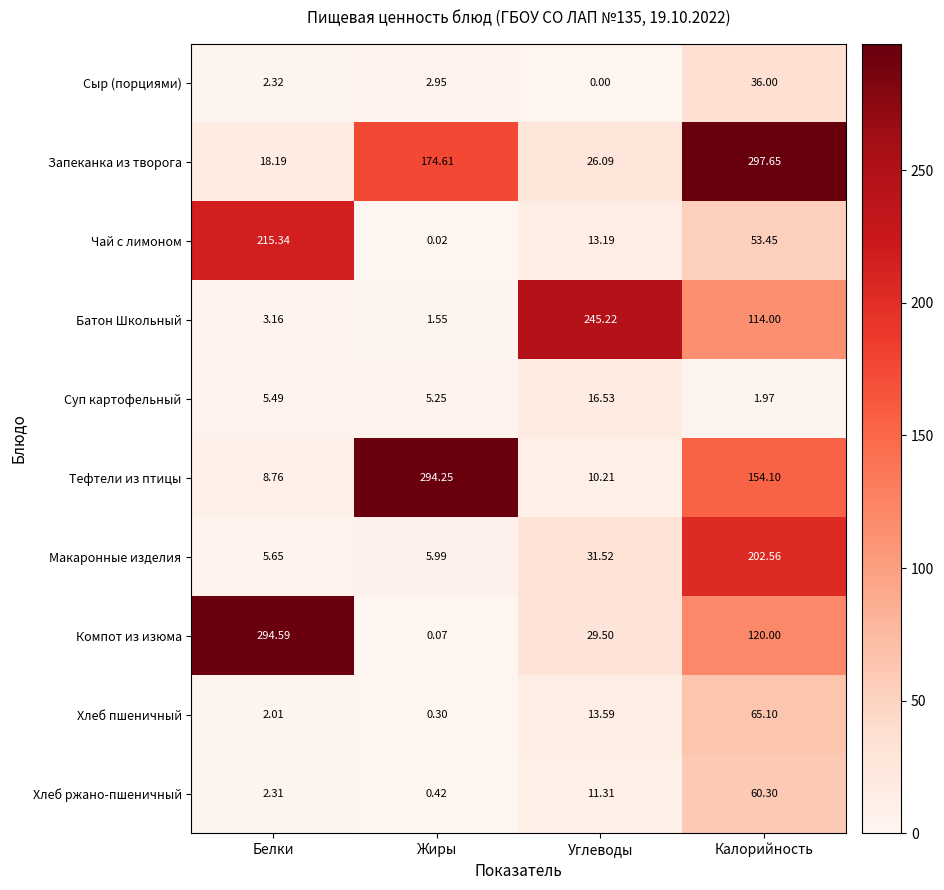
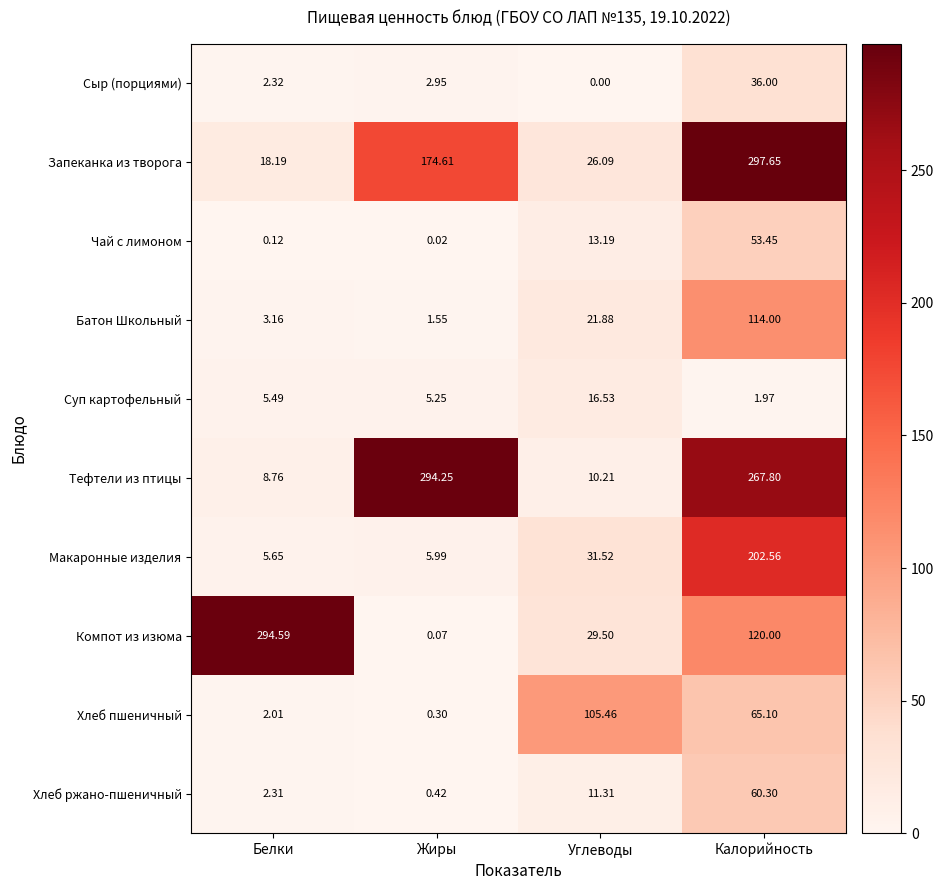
  {
    "Сыр (порциями)": {
      "Белки": 2.32,
      "Жиры": 2.95,
      "Углеводы": 0.00,
      "Калорийность": 36.00
    },
    "Запеканка из творога": {
      "Белки": 18.19,
      "Жиры": 174.61,
      "Углеводы": 26.09,
      "Калорийность": 297.65
    },
    "Чай с лимоном": {
-     "Белки": 215.34,
+     "Белки": 0.12,
      "Жиры": 0.02,
      "Углеводы": 13.19,
      "Калорийность": 53.45
    },
    "Батон Школьный": {
      "Белки": 3.16,
      "Жиры": 1.55,
-     "Углеводы": 245.22,
+     "Углеводы": 21.88,
      "Калорийность": 114.00
    },
    "Суп картофельный": {
      "Белки": 5.49,
      "Жиры": 5.25,
      "Углеводы": 16.53,
      "Калорийность": 1.97
    },
    "Тефтели из птицы": {
      "Белки": 8.76,
      "Жиры": 294.25,
      "Углеводы": 10.21,
-     "Калорийность": 154.10
+     "Калорийность": 267.80
    },
    "Макаронные изделия": {
      "Белки": 5.65,
      "Жиры": 5.99,
      "Углеводы": 31.52,
      "Калорийность": 202.56
    },
    "Компот из изюма": {
      "Белки": 294.59,
      "Жиры": 0.07,
      "Углеводы": 29.50,
      "Калорийность": 120.00
    },
    "Хлеб пшеничный": {
      "Белки": 2.01,
      "Жиры": 0.30,
-     "Углеводы": 13.59,
+     "Углеводы": 105.46,
      "Калорийность": 65.10
    },
    "Хлеб ржано-пшеничный": {
      "Белки": 2.31,
      "Жиры": 0.42,
      "Углеводы": 11.31,
      "Калорийность": 60.30
    }
  }
